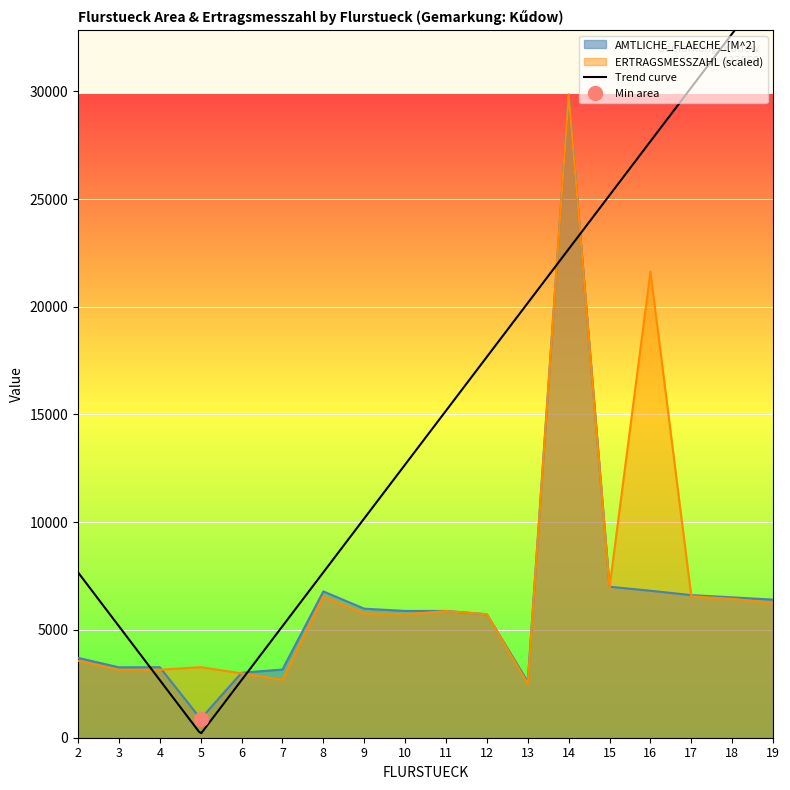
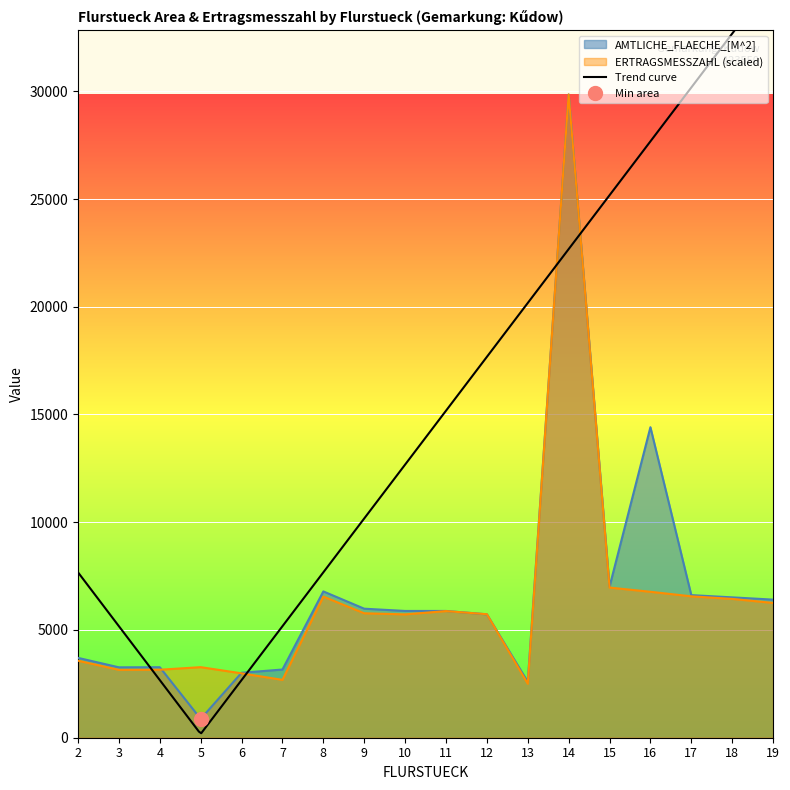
  {
    "AMTLICHE_FLAECHE_[M^2]": {
      "2": 3700,
      "7": 3200,
      "8": 6800,
      "9": 6000,
      "10": 5900,
-     "16": 6800,
+     "16": 14400,
      "19": 6400
    },
    "ERTRAGSMESSZAHL (scaled)": {
      "2": 3600,
      "5": 3300,
      "7": 2700,
      "8": 6500,
      "9": 5800,
      "10": 5700,
-     "16": 21600,
+     "16": 6800,
      "19": 6300
    },
    "Trend curve": {
      "2": 7700
    }
  }
